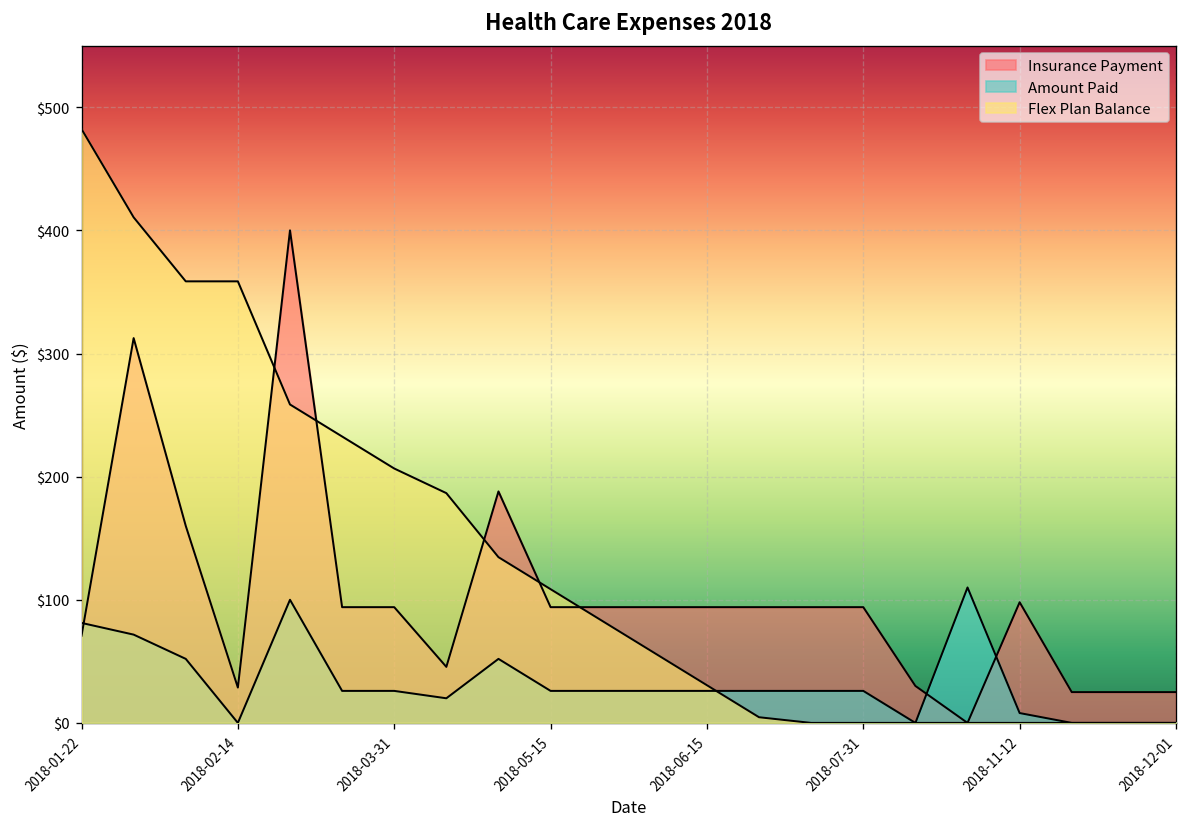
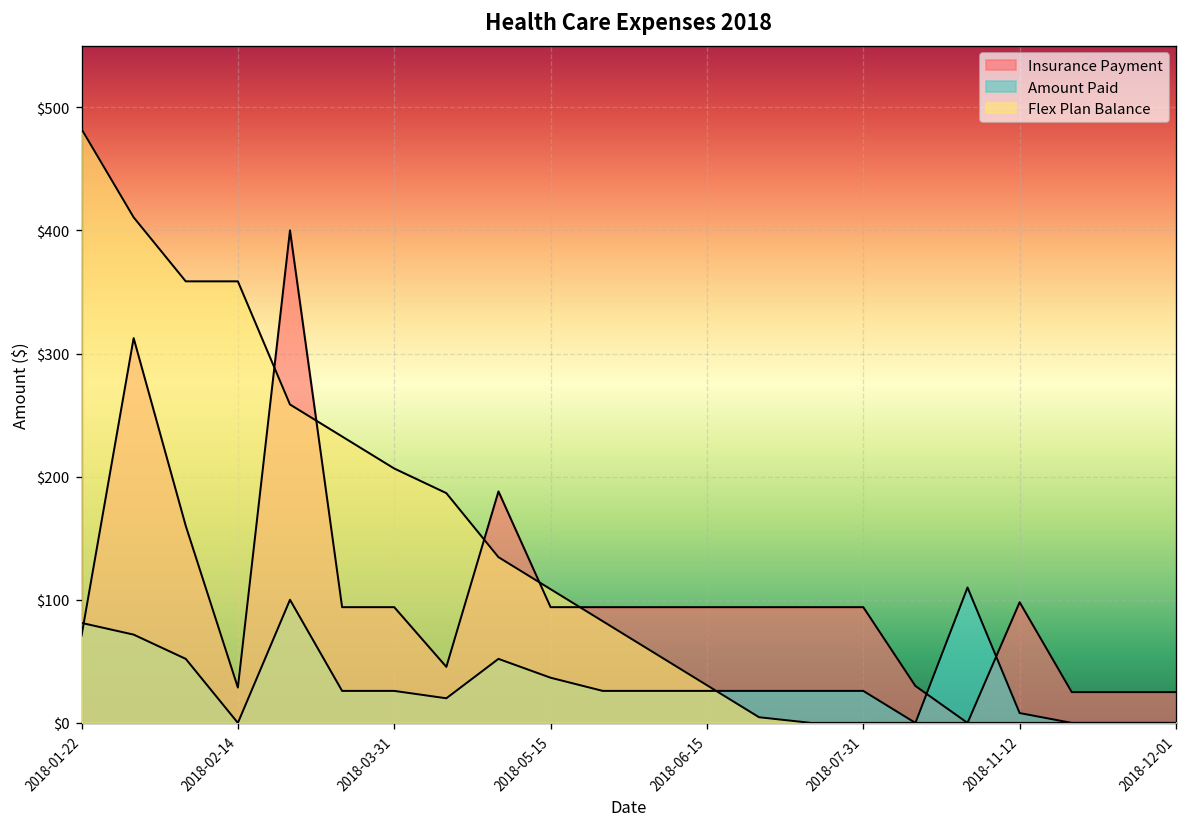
  {
    "Insurance Payment": {
      "2018-01-22": "$71",
      "2018-02-14": "$29",
      "2018-03-31": "$94",
      "2018-05-15": "$94",
      "2018-06-15": "$94",
      "2018-07-31": "$94",
      "2018-11-12": "$98"
    },
    "Amount Paid": {
      "2018-01-22": "$81",
      "2018-02-14": "$0",
      "2018-03-31": "$26",
-     "2018-05-15": "$26",
+     "2018-05-15": "$37",
      "2018-06-15": "$26",
      "2018-07-31": "$26",
      "2018-11-12": "$8"
    },
    "Flex Plan Balance": {
      "2018-01-22": "$482",
      "2018-02-14": "$359",
      "2018-03-31": "$207",
      "2018-05-15": "$109",
      "2018-06-15": "$31",
      "2018-07-31": "$0",
      "2018-11-12": "$0"
    }
  }
